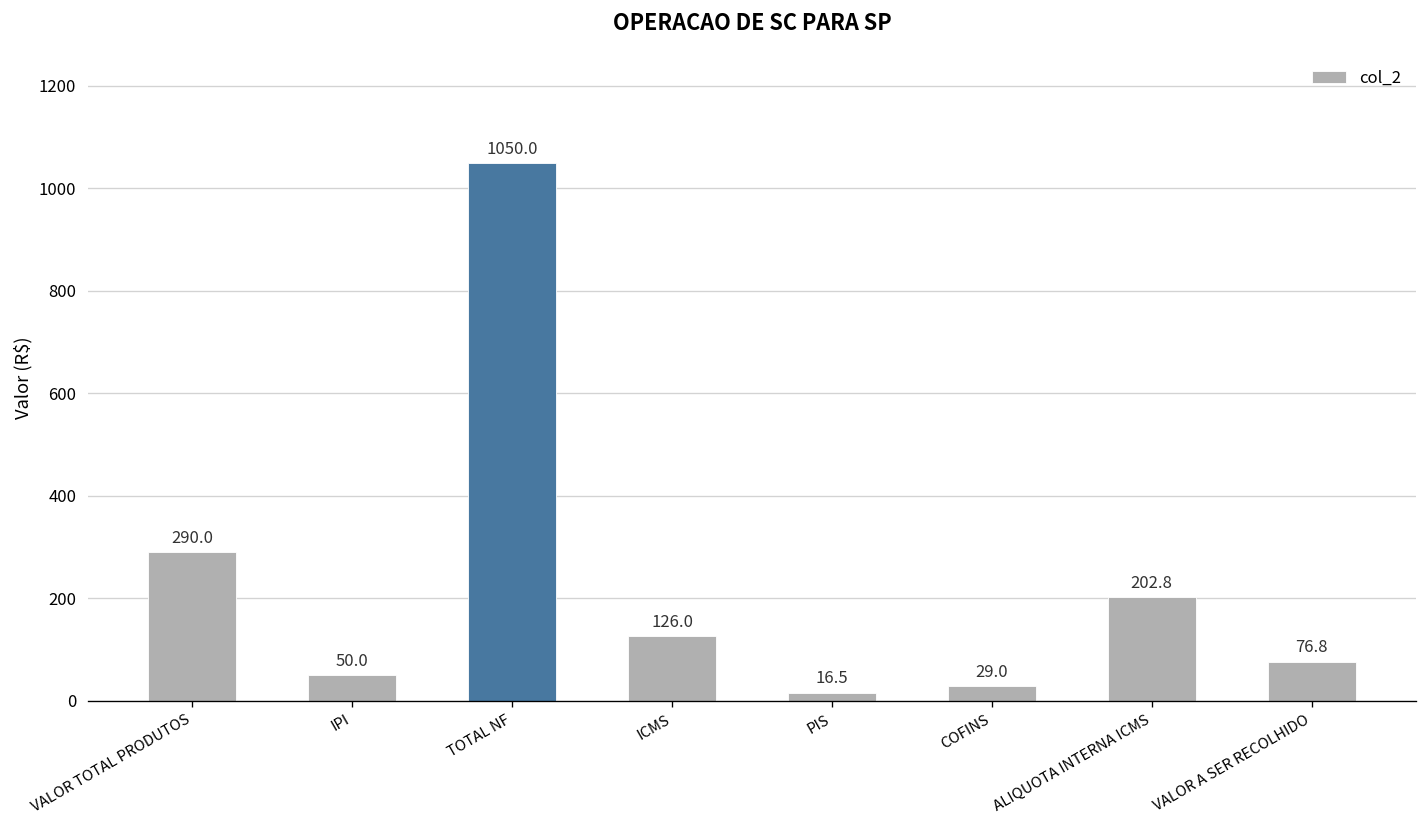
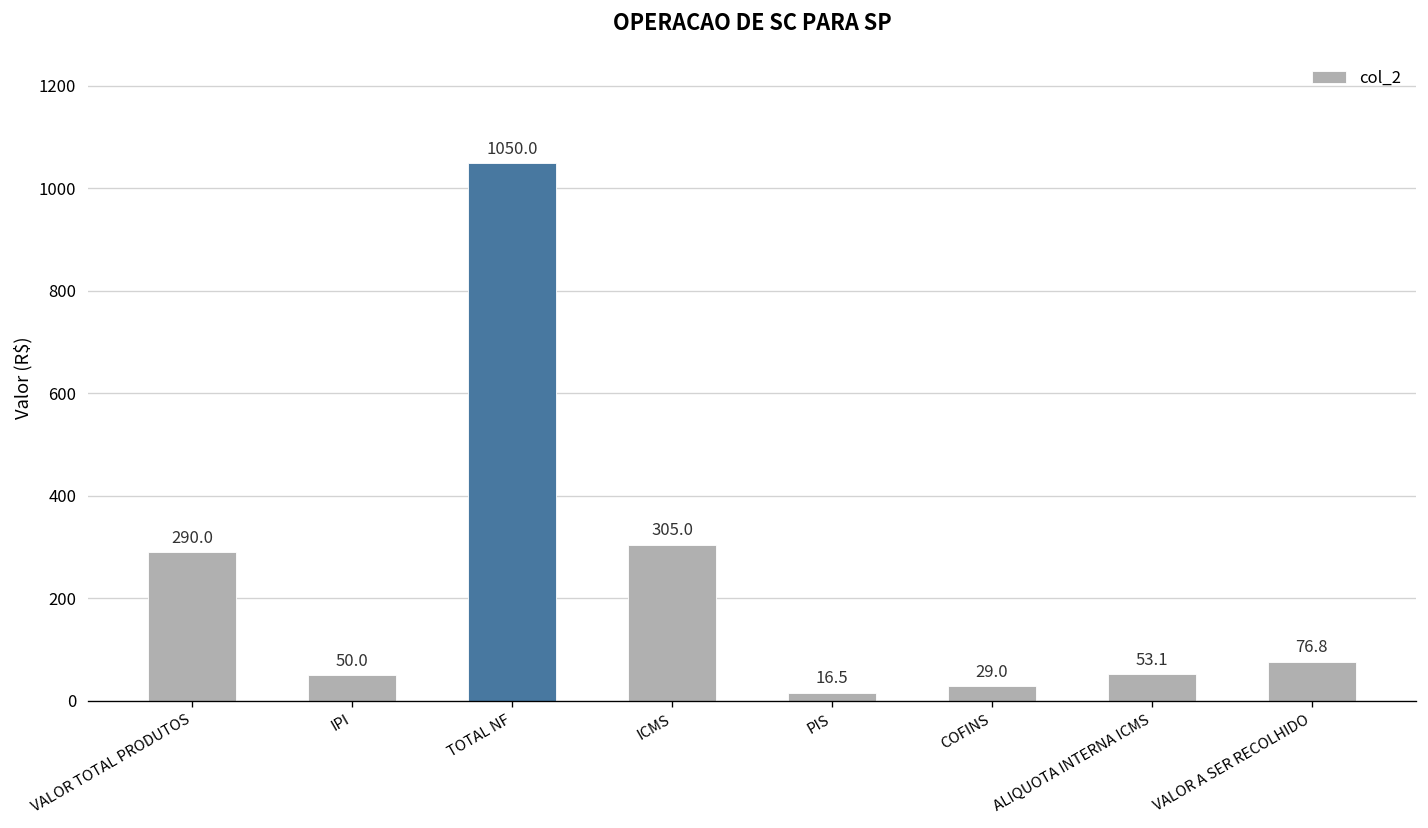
  {
    "VALOR TOTAL PRODUTOS": 290.0,
    "IPI": 50.0,
    "TOTAL NF": 1050.0,
-   "ICMS": 126.0,
+   "ICMS": 305.0,
    "PIS": 16.5,
    "COFINS": 29.0,
-   "ALIQUOTA INTERNA ICMS": 202.8,
+   "ALIQUOTA INTERNA ICMS": 53.1,
    "VALOR A SER RECOLHIDO": 76.8
  }
